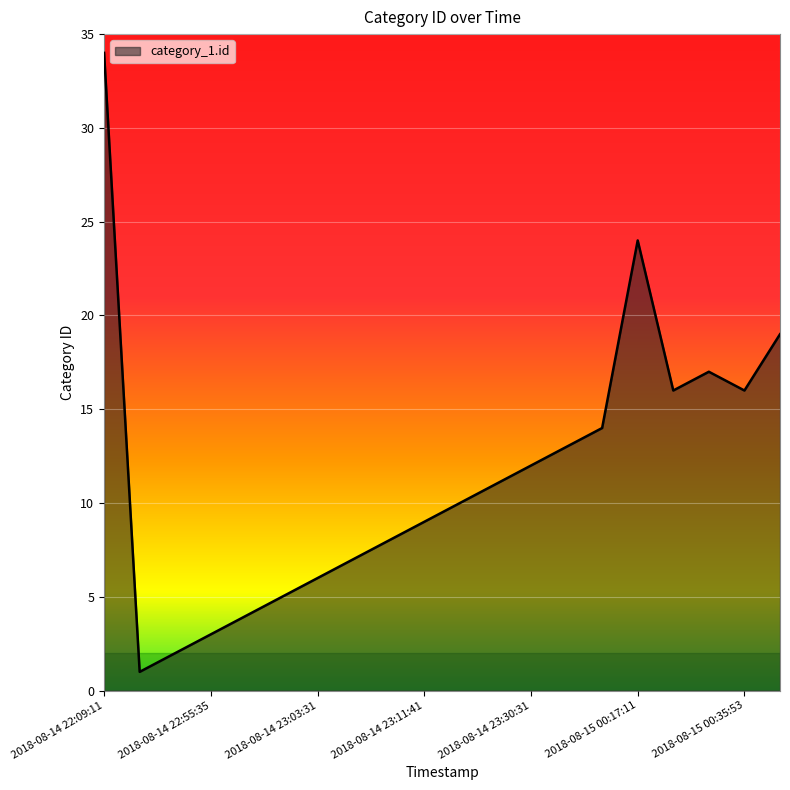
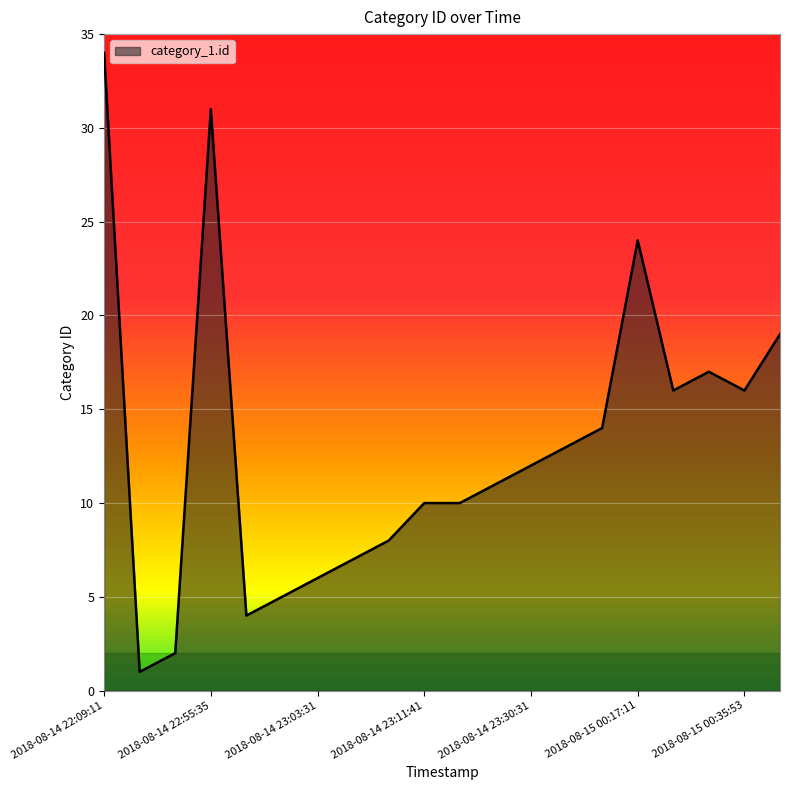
  {
    "2018-08-14 22:09:11": 34,
-   "2018-08-14 22:55:35": 3,
+   "2018-08-14 22:55:35": 31,
    "2018-08-14 23:03:31": 6,
-   "2018-08-14 23:11:41": 9,
+   "2018-08-14 23:11:41": 10,
    "2018-08-14 23:30:31": 12,
    "2018-08-15 00:17:11": 24,
    "2018-08-15 00:35:53": 16
  }
